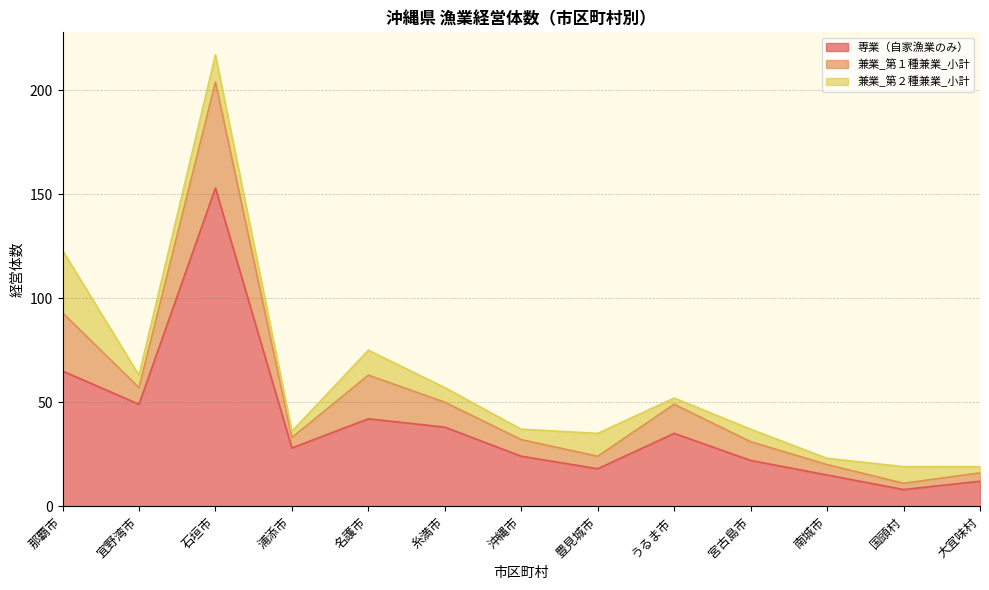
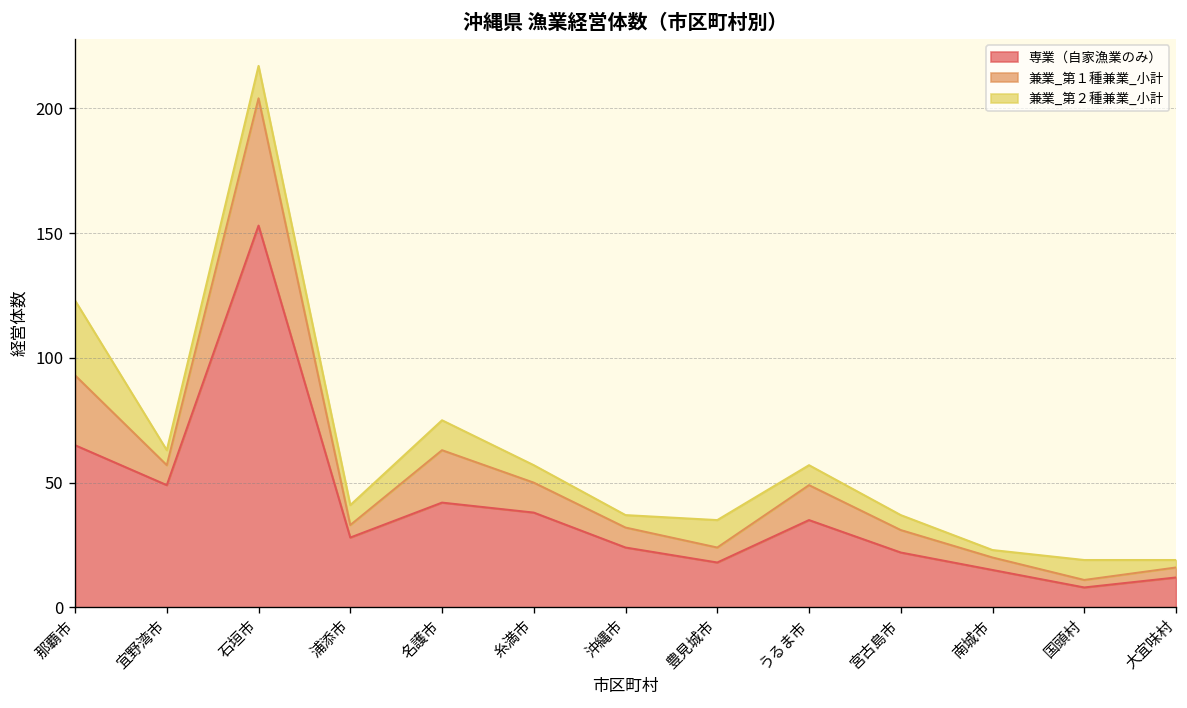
  {
    "兼業_第２種兼業_小計": {
      "那覇市": 30,
      "宜野湾市": 6,
      "石垣市": 13,
-     "浦添市": 3,
+     "浦添市": 8,
      "名護市": 12,
      "糸満市": 7,
      "沖縄市": 5,
      "豊見城市": 11,
-     "うるま市": 3,
+     "うるま市": 8,
      "宮古島市": 6,
      "南城市": 3,
      "国頭村": 8,
      "大宜味村": 3
    }
  }
